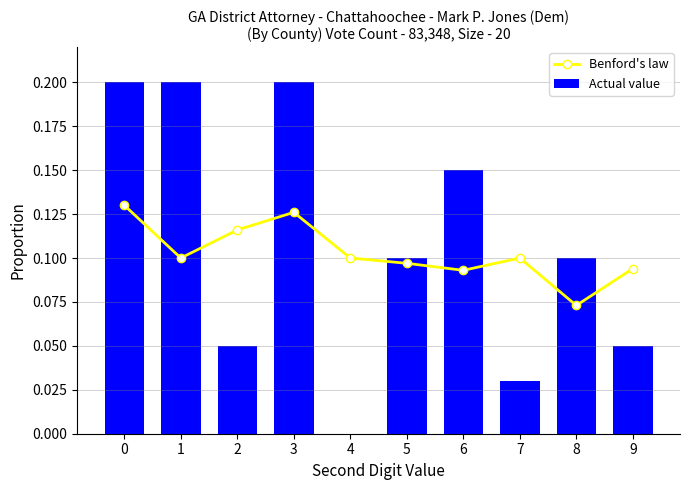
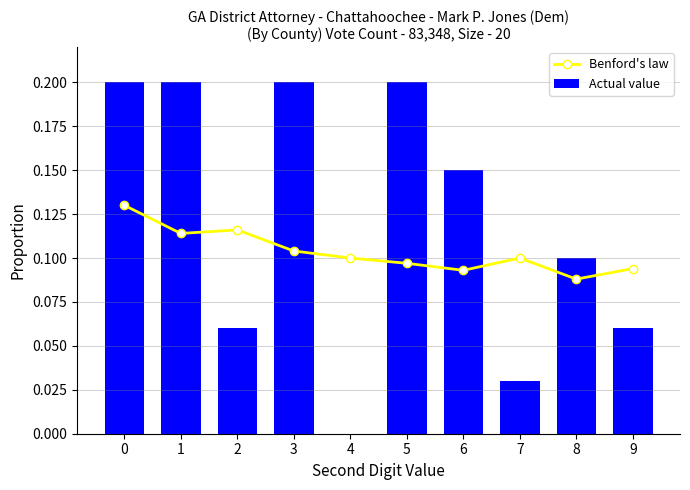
  {
    "Benford's law": {
      "0": 0.130,
-     "1": 0.100,
+     "1": 0.114,
      "2": 0.116,
-     "3": 0.126,
+     "3": 0.104,
      "4": 0.100,
      "5": 0.097,
      "6": 0.093,
      "7": 0.100,
-     "8": 0.073,
+     "8": 0.088,
      "9": 0.094
    },
    "Actual value": {
      "0": 0.20,
      "1": 0.20,
-     "2": 0.05,
+     "2": 0.06,
      "3": 0.20,
      "4": 0.00,
-     "5": 0.1,
+     "5": 0.2,
      "6": 0.15,
      "7": 0.03,
      "8": 0.10,
-     "9": 0.05
+     "9": 0.06
    }
  }
